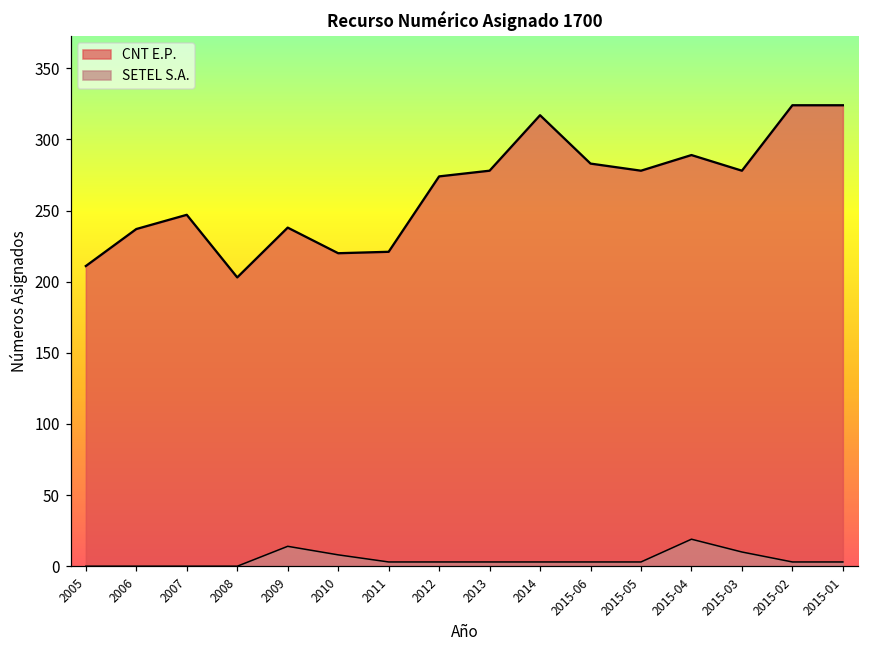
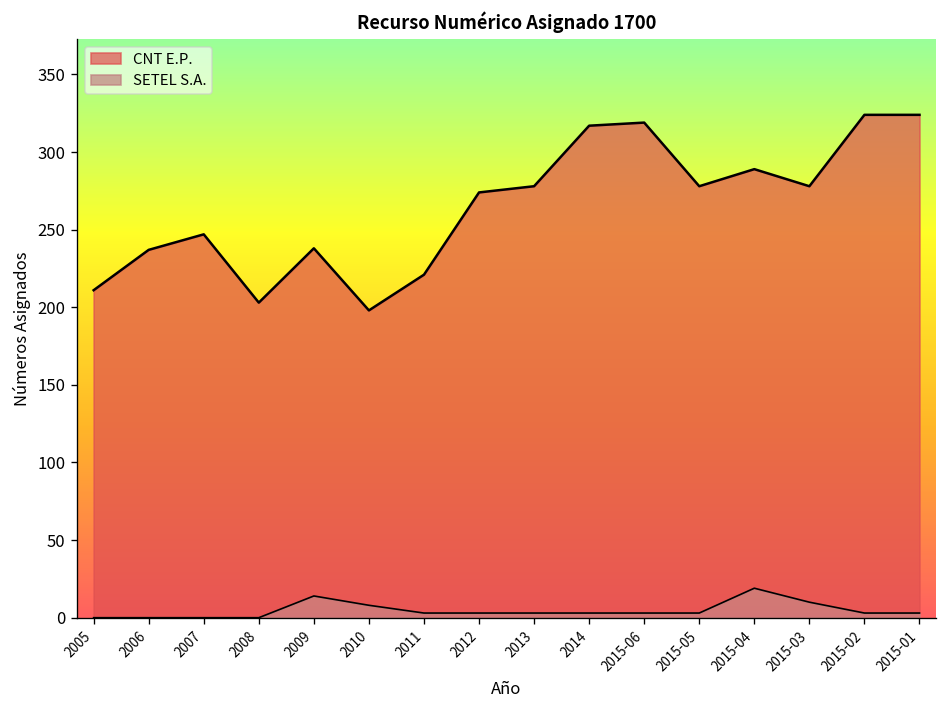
  {
    "CNT E.P.": {
      "2005": 211,
      "2006": 237,
      "2007": 247,
      "2008": 203,
      "2009": 224,
-     "2010": 212,
+     "2010": 190,
      "2011": 218,
      "2012": 271,
      "2013": 275,
      "2014": 314,
-     "2015-06": 280,
+     "2015-06": 316,
      "2015-05": 275,
      "2015-04": 270,
      "2015-03": 268,
      "2015-02": 321,
      "2015-01": 321
    },
    "SETEL S.A.": {
      "2005": 0,
      "2006": 0,
      "2007": 0,
      "2008": 0,
      "2009": 14,
      "2010": 8,
      "2011": 3,
      "2012": 3,
      "2013": 3,
      "2014": 3,
      "2015-06": 3,
      "2015-05": 3,
      "2015-04": 19,
      "2015-03": 10,
      "2015-02": 3,
      "2015-01": 3
    }
  }
